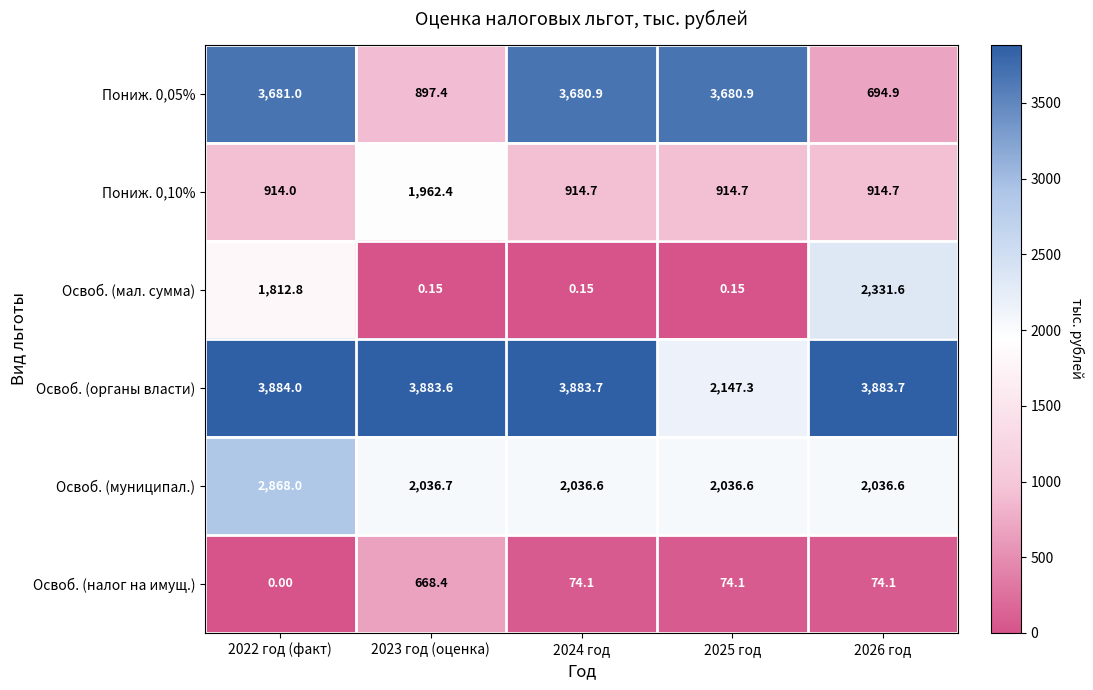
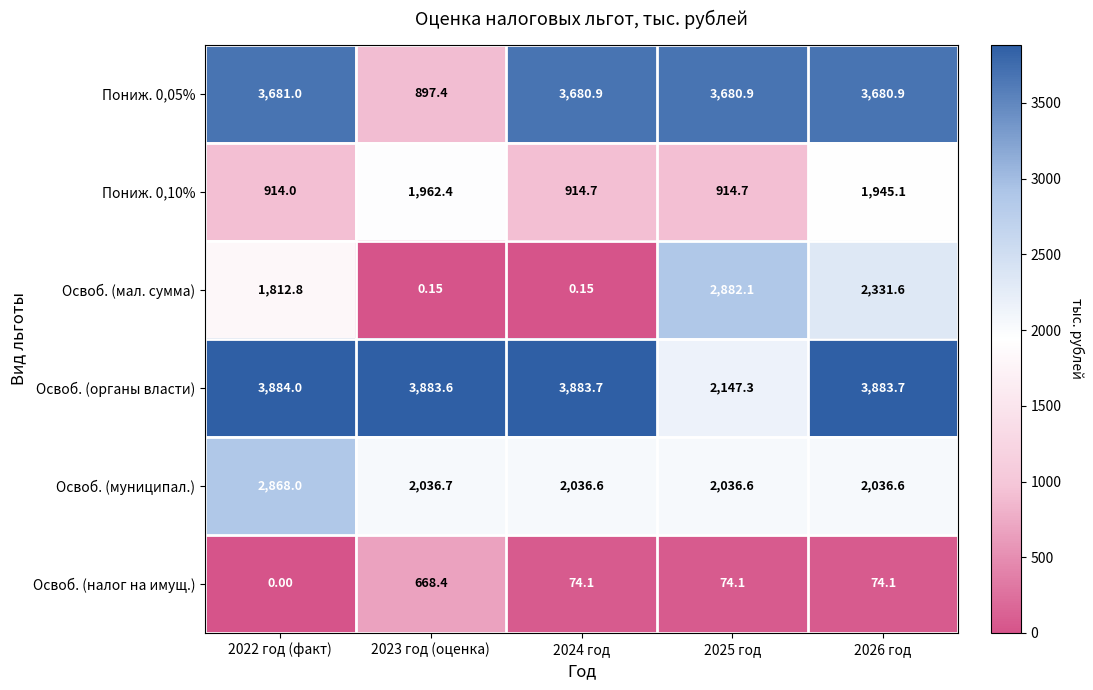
  {
    "Пониж. 0,05%": {
      "2022 год (факт)": "3,681.0",
      "2023 год (оценка)": "897.4",
      "2024 год": "3,680.9",
      "2025 год": "3,680.9",
-     "2026 год": "694.9"
+     "2026 год": "3,680.9"
    },
    "Пониж. 0,10%": {
      "2022 год (факт)": "914.0",
      "2023 год (оценка)": "1,962.4",
      "2024 год": "914.7",
      "2025 год": "914.7",
-     "2026 год": "914.7"
+     "2026 год": "1,945.1"
    },
    "Освоб. (мал. сумма)": {
      "2022 год (факт)": "1,812.8",
      "2023 год (оценка)": "0.15",
      "2024 год": "0.15",
-     "2025 год": "0.15",
+     "2025 год": "2,882.1",
      "2026 год": "2,331.6"
    },
    "Освоб. (органы власти)": {
      "2022 год (факт)": "3,884.0",
      "2023 год (оценка)": "3,883.6",
      "2024 год": "3,883.7",
      "2025 год": "2,147.3",
      "2026 год": "3,883.7"
    },
    "Освоб. (муниципал.)": {
      "2022 год (факт)": "2,868.0",
      "2023 год (оценка)": "2,036.7",
      "2024 год": "2,036.6",
      "2025 год": "2,036.6",
      "2026 год": "2,036.6"
    },
    "Освоб. (налог на имущ.)": {
      "2022 год (факт)": "0.00",
      "2023 год (оценка)": "668.4",
      "2024 год": "74.1",
      "2025 год": "74.1",
      "2026 год": "74.1"
    }
  }
